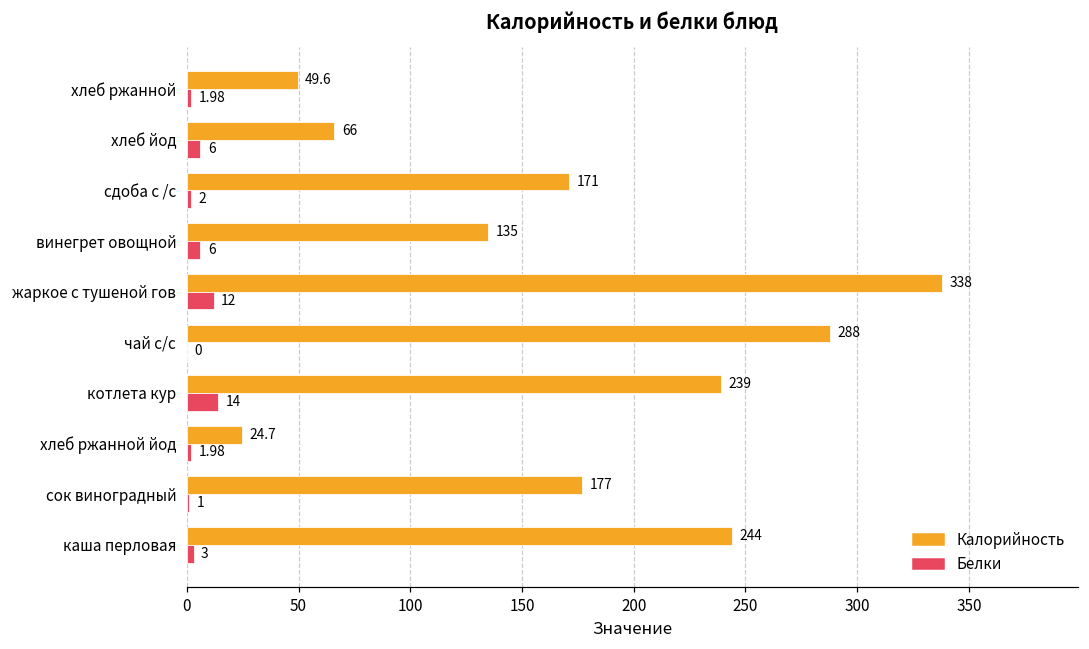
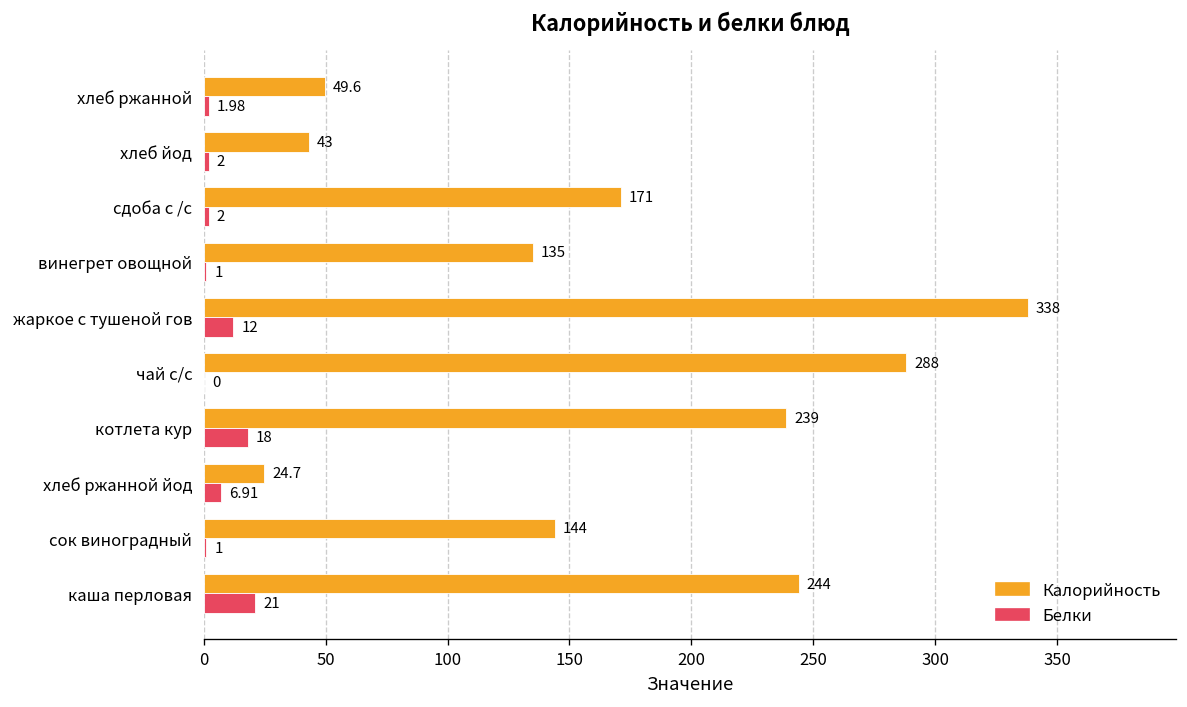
  {
    "Калорийность": {
      "хлеб ржанной": 49.6,
-     "хлеб йод": 66,
+     "хлеб йод": 43,
      "сдоба с /с": 171,
      "винегрет овощной": 135,
      "жаркое с тушеной гов": 338,
      "чай с/с": 288,
      "котлета кур": 239,
      "хлеб ржанной йод": 24.7,
-     "сок виноградный": 177,
+     "сок виноградный": 144,
      "каша перловая": 244
    },
    "Белки": {
      "хлеб ржанной": 1.98,
-     "хлеб йод": 6,
+     "хлеб йод": 2,
      "сдоба с /с": 2,
-     "винегрет овощной": 6,
+     "винегрет овощной": 1,
      "жаркое с тушеной гов": 12,
      "чай с/с": 0,
-     "котлета кур": 14,
-     "хлеб ржанной йод": 1.98,
+     "котлета кур": 18,
+     "хлеб ржанной йод": 6.91,
      "сок виноградный": 1,
-     "каша перловая": 3
+     "каша перловая": 21
    }
  }
